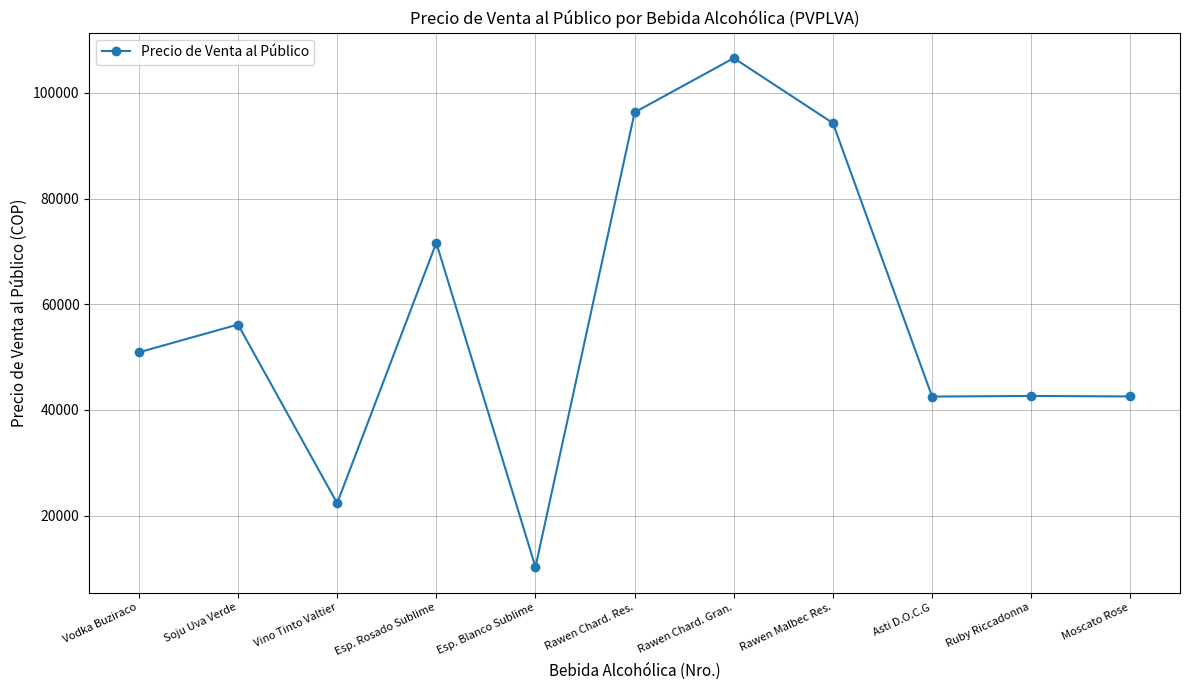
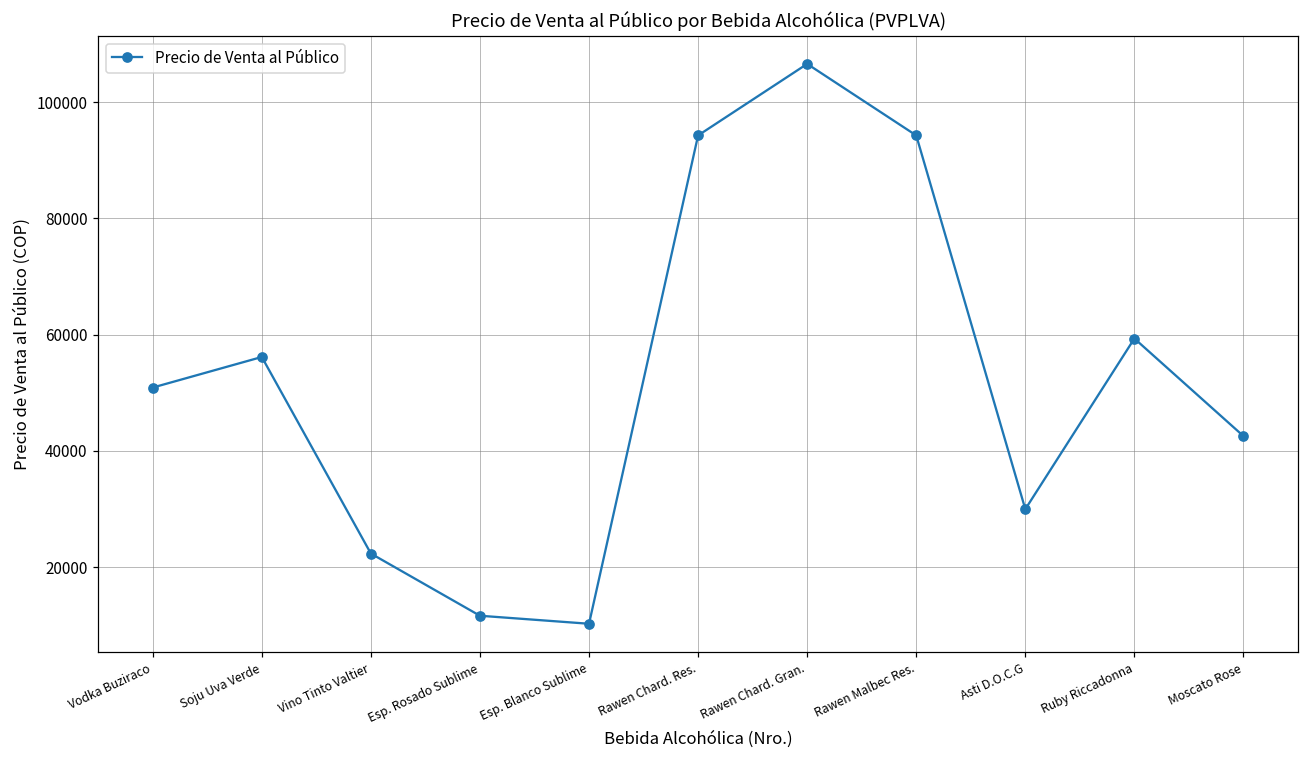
  {
    "Vodka Buziraco": 51000,
    "Soju Uva Verde": 56000,
    "Vino Tinto Valtier": 22000,
-   "Esp. Rosado Sublime": 72000,
+   "Esp. Rosado Sublime": 12000,
    "Esp. Blanco Sublime": 10000,
-   "Rawen Chard. Res.": 96000,
+   "Rawen Chard. Res.": 94000,
    "Rawen Chard. Gran.": 107000,
    "Rawen Malbec Res.": 94000,
-   "Asti D.O.C.G": 43000,
-   "Ruby Riccadonna": 43000,
+   "Asti D.O.C.G": 30000,
+   "Ruby Riccadonna": 59000,
    "Moscato Rose": 43000
  }
